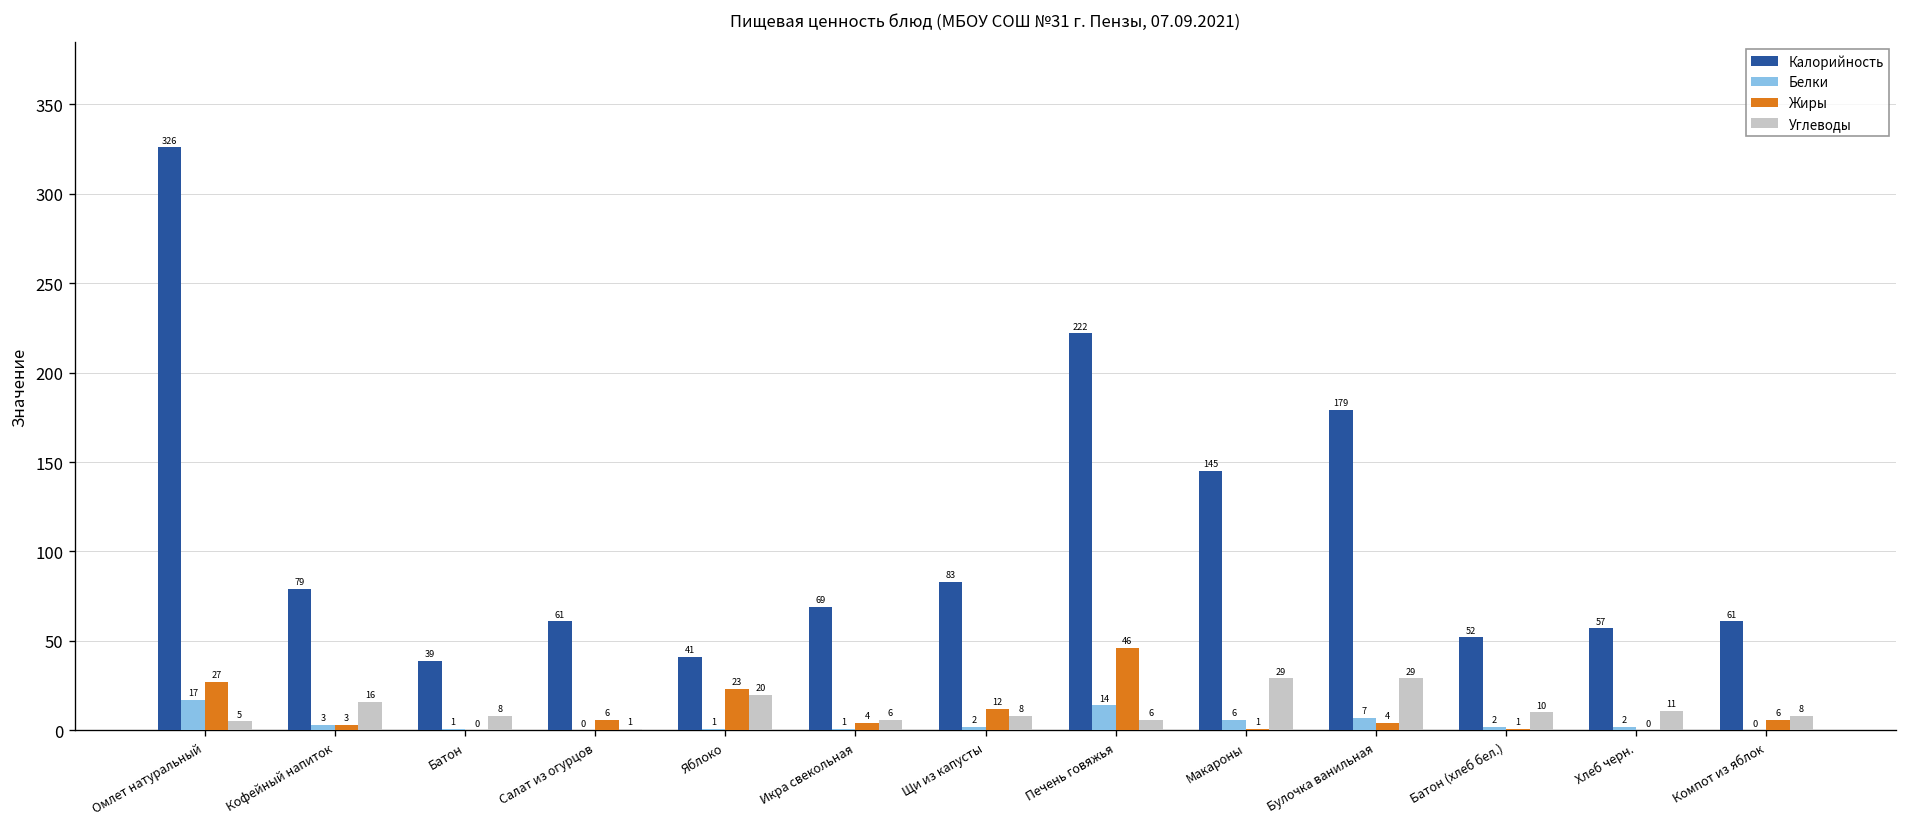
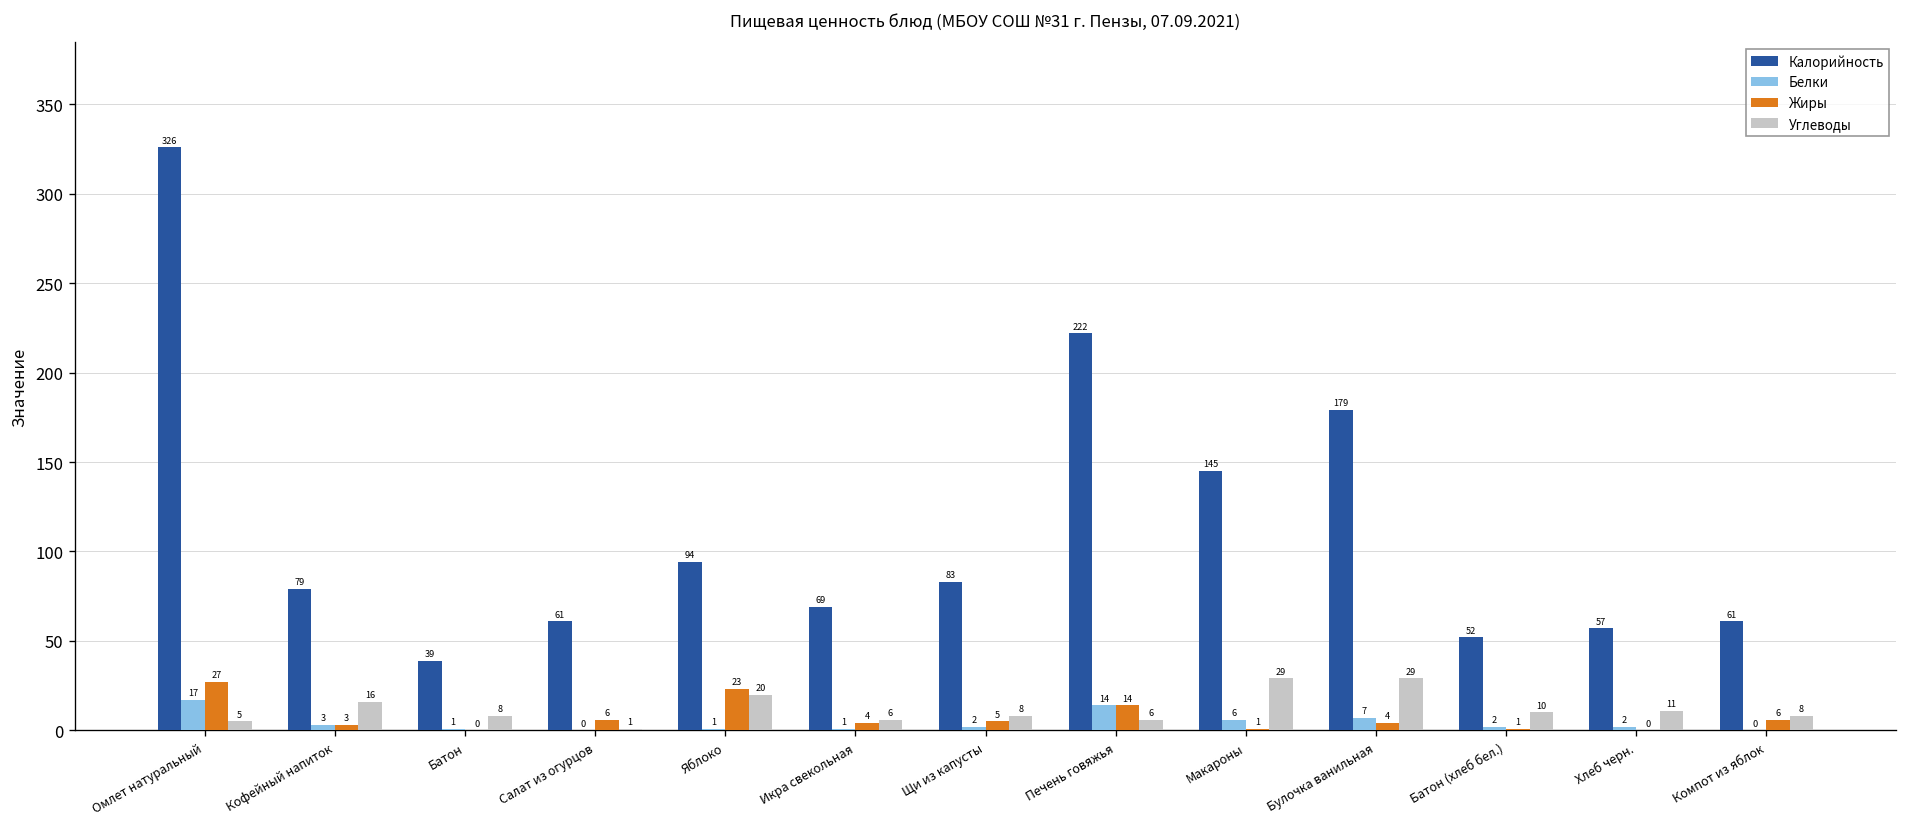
  {
    "Калорийность": {
      "Омлет натуральный": 326,
      "Кофейный напиток": 79,
      "Батон": 39,
      "Салат из огурцов": 61,
-     "Яблоко": 41,
+     "Яблоко": 94,
      "Икра свекольная": 69,
      "Щи из капусты": 83,
      "Печень говяжья": 222,
      "Макароны": 145,
      "Булочка ванильная": 179,
      "Батон (хлеб бел.)": 52,
      "Хлеб черн.": 57,
      "Компот из яблок": 61
    },
    "Белки": {
      "Омлет натуральный": 17,
      "Кофейный напиток": 3,
      "Батон": 1,
      "Салат из огурцов": 0,
      "Яблоко": 1,
      "Икра свекольная": 1,
      "Щи из капусты": 2,
      "Печень говяжья": 14,
      "Макароны": 6,
      "Булочка ванильная": 7,
      "Батон (хлеб бел.)": 2,
      "Хлеб черн.": 2,
      "Компот из яблок": 0
    },
    "Жиры": {
      "Омлет натуральный": 27,
      "Кофейный напиток": 3,
      "Батон": 0,
      "Салат из огурцов": 6,
      "Яблоко": 23,
      "Икра свекольная": 4,
-     "Щи из капусты": 12,
-     "Печень говяжья": 46,
+     "Щи из капусты": 5,
+     "Печень говяжья": 14,
      "Макароны": 1,
      "Булочка ванильная": 4,
      "Батон (хлеб бел.)": 1,
      "Хлеб черн.": 0,
      "Компот из яблок": 6
    },
    "Углеводы": {
      "Омлет натуральный": 5,
      "Кофейный напиток": 16,
      "Батон": 8,
      "Салат из огурцов": 1,
      "Яблоко": 20,
      "Икра свекольная": 6,
      "Щи из капусты": 8,
      "Печень говяжья": 6,
      "Макароны": 29,
      "Булочка ванильная": 29,
      "Батон (хлеб бел.)": 10,
      "Хлеб черн.": 11,
      "Компот из яблок": 8
    }
  }
